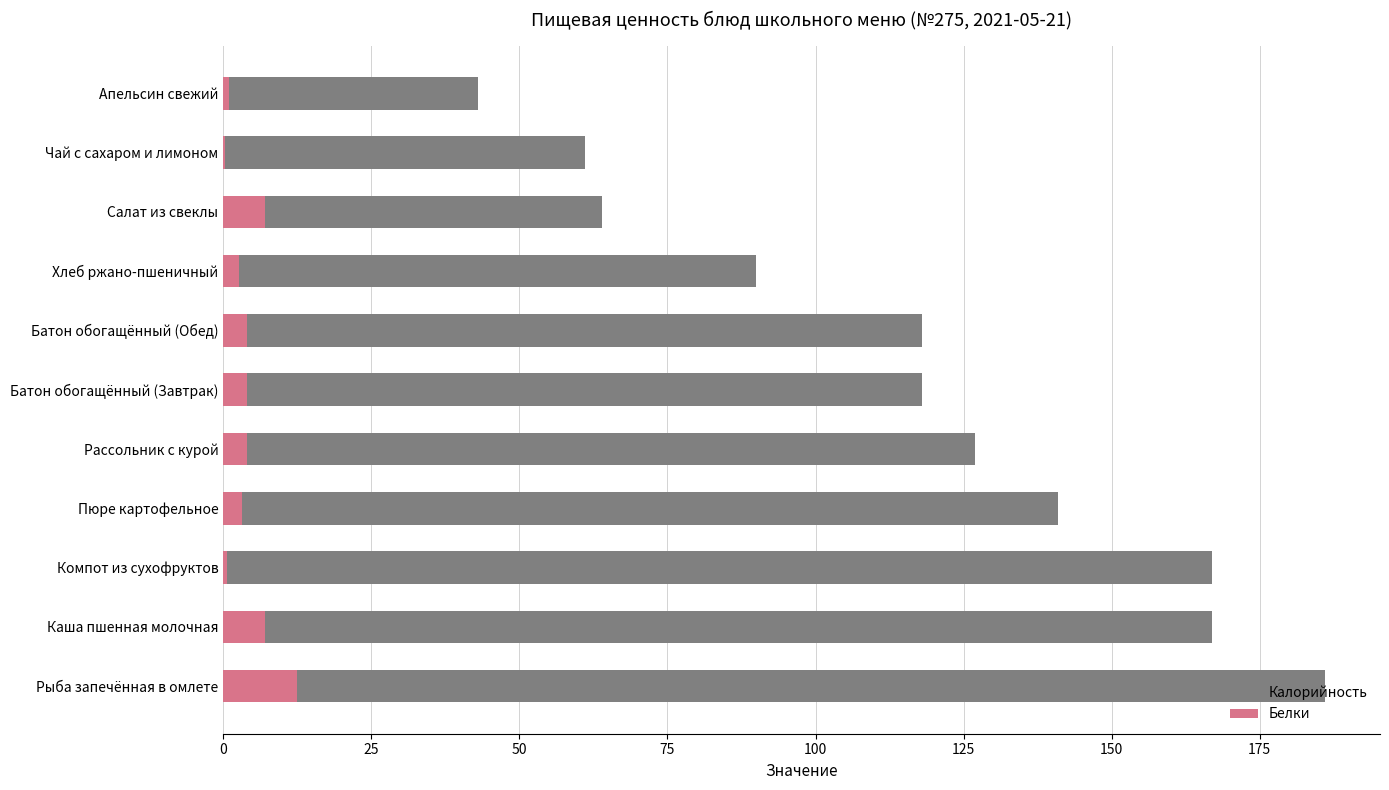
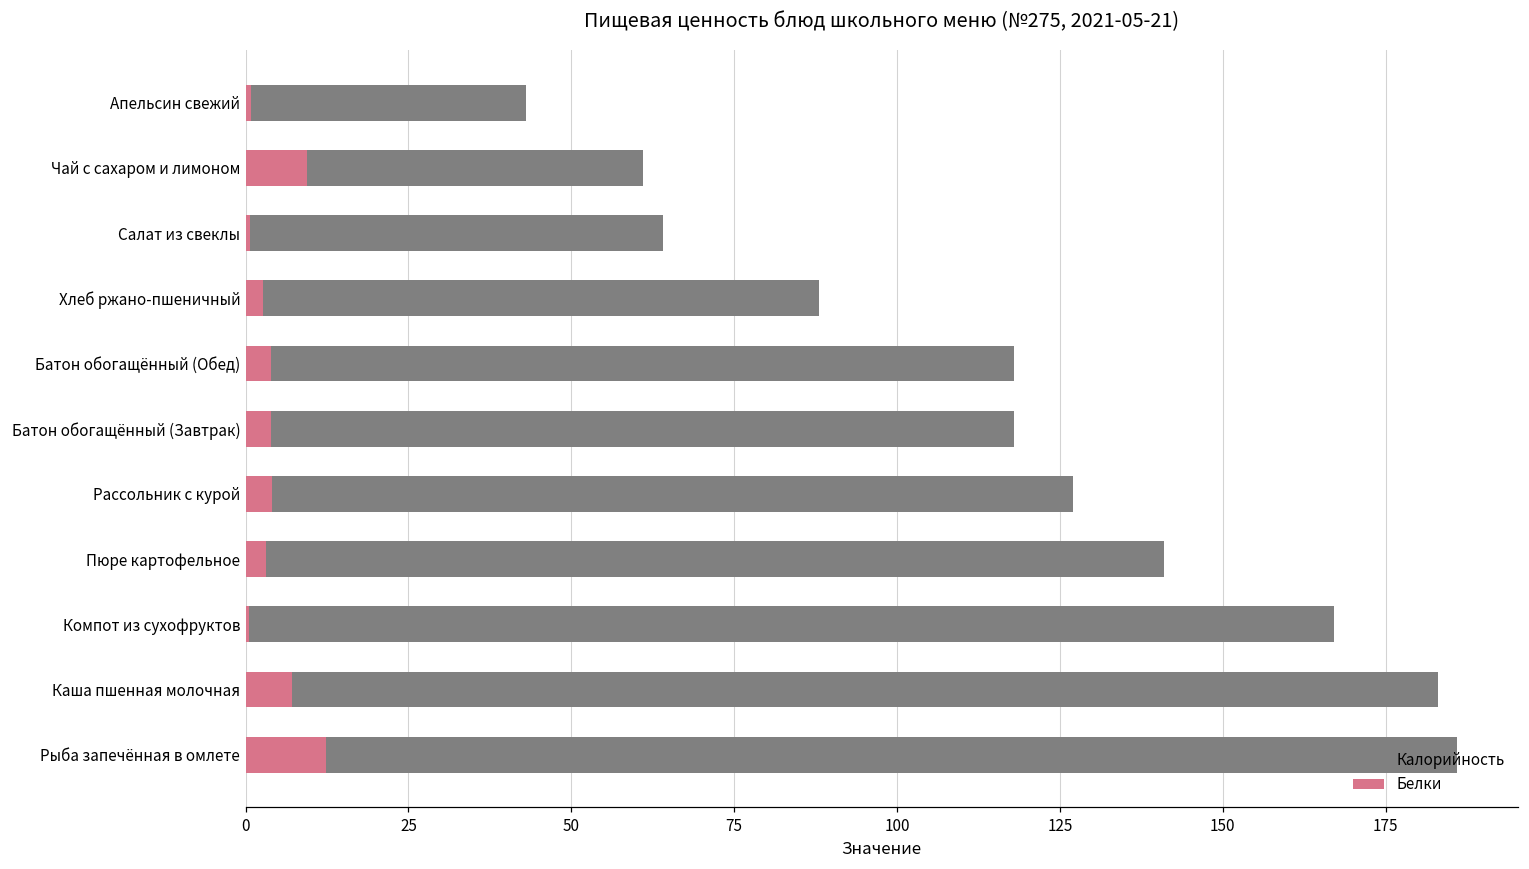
  {
    "Калорийность": {
      "Апельсин свежий": 43,
      "Чай с сахаром и лимоном": 61,
      "Салат из свеклы": 64,
-     "Хлеб ржано-пшеничный": 90,
+     "Хлеб ржано-пшеничный": 88,
      "Батон обогащённый (Обед)": 118,
      "Батон обогащённый (Завтрак)": 118,
      "Рассольник с курой": 127,
      "Пюре картофельное": 141,
      "Компот из сухофруктов": 167,
-     "Каша пшенная молочная": 167,
+     "Каша пшенная молочная": 183,
      "Рыба запечённая в омлете": 186
    },
    "Белки": {
-     "Чай с сахаром и лимоном": 0,
-     "Салат из свеклы": 7
+     "Чай с сахаром и лимоном": 10,
+     "Салат из свеклы": 1
    }
  }
